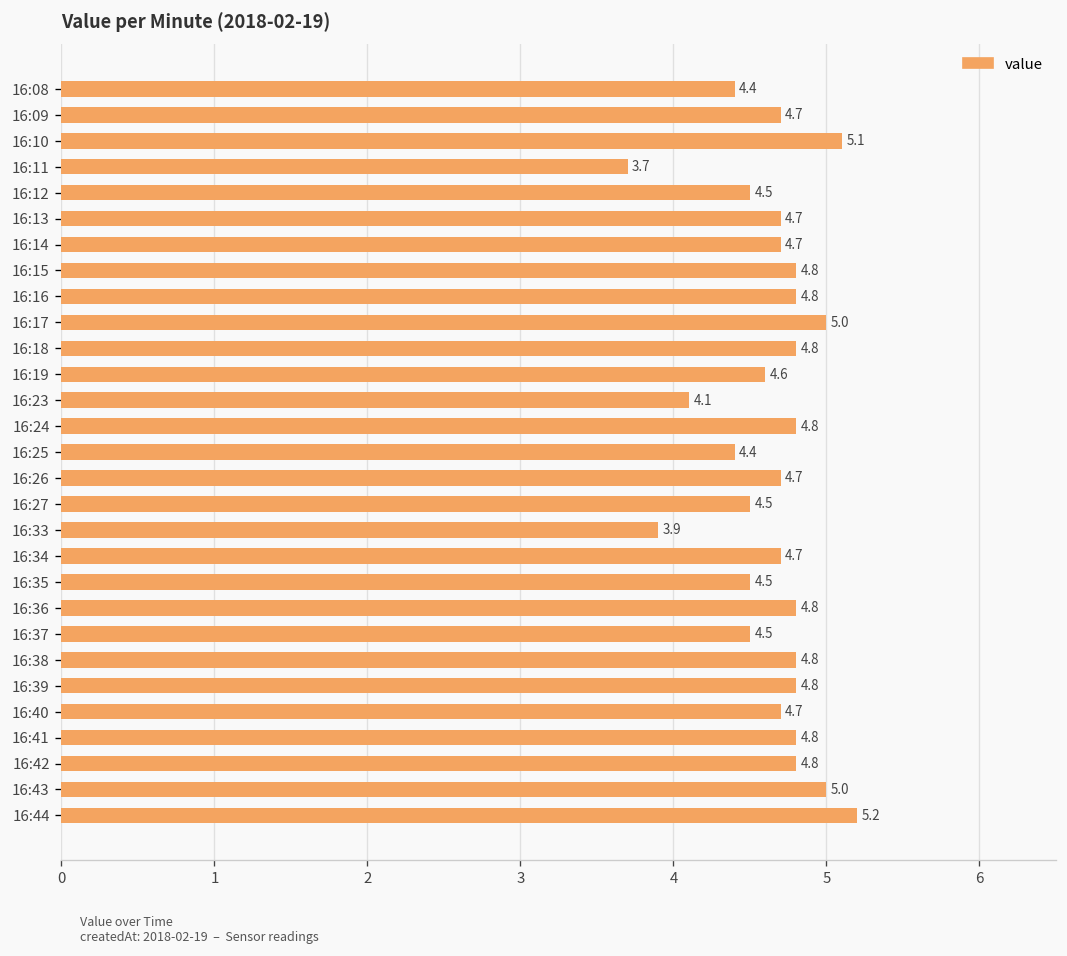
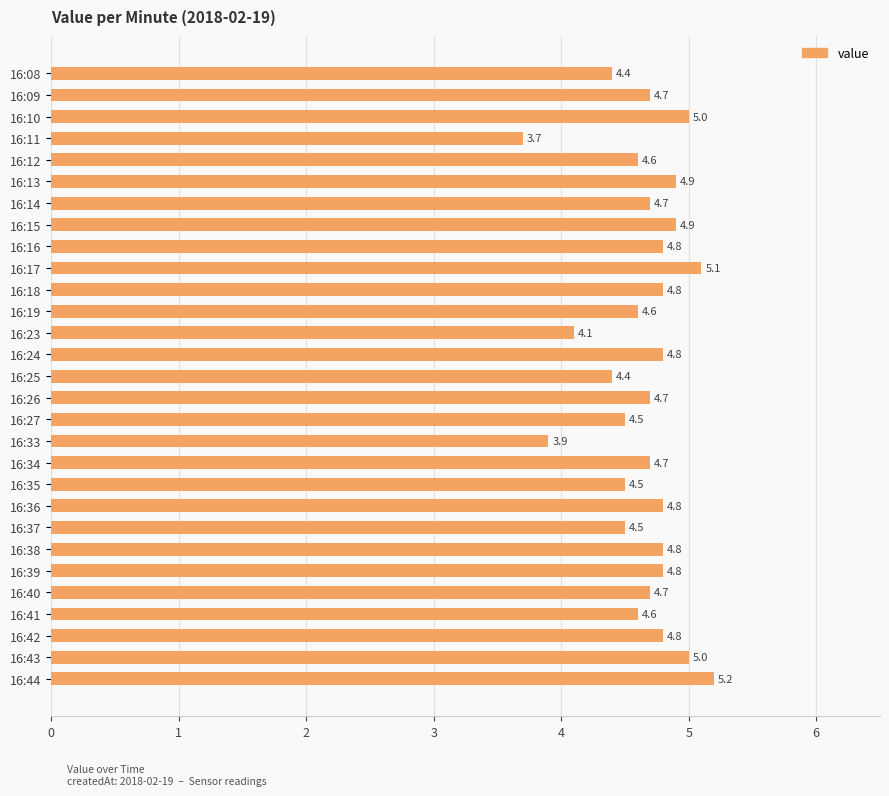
  {
    "16:08": 4.4,
    "16:09": 4.7,
-   "16:10": 5.1,
+   "16:10": 5.0,
    "16:11": 3.7,
-   "16:12": 4.5,
-   "16:13": 4.7,
+   "16:12": 4.6,
+   "16:13": 4.9,
    "16:14": 4.7,
-   "16:15": 4.8,
+   "16:15": 4.9,
    "16:16": 4.8,
-   "16:17": 5.0,
+   "16:17": 5.1,
    "16:18": 4.8,
    "16:19": 4.6,
    "16:23": 4.1,
    "16:24": 4.8,
    "16:25": 4.4,
    "16:26": 4.7,
    "16:27": 4.5,
    "16:33": 3.9,
    "16:34": 4.7,
    "16:35": 4.5,
    "16:36": 4.8,
    "16:37": 4.5,
    "16:38": 4.8,
    "16:39": 4.8,
    "16:40": 4.7,
-   "16:41": 4.8,
+   "16:41": 4.6,
    "16:42": 4.8,
    "16:43": 5.0,
    "16:44": 5.2
  }
